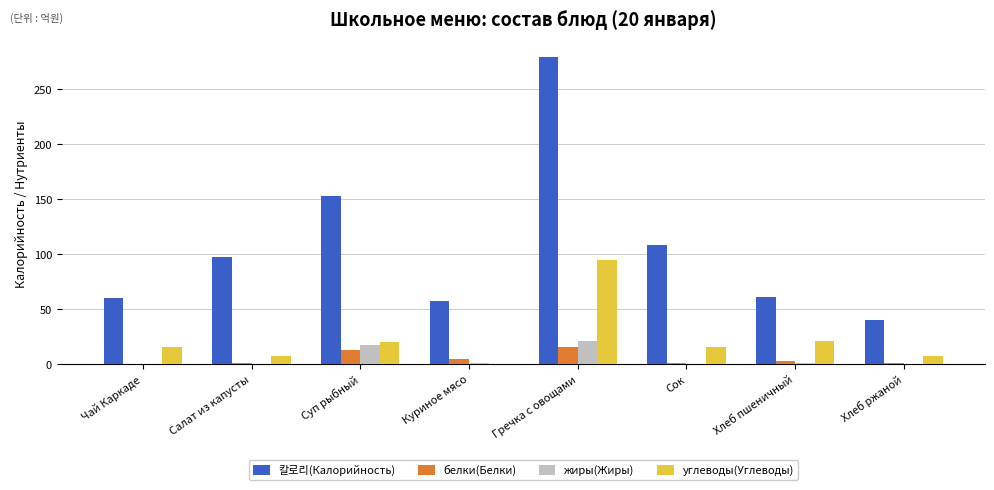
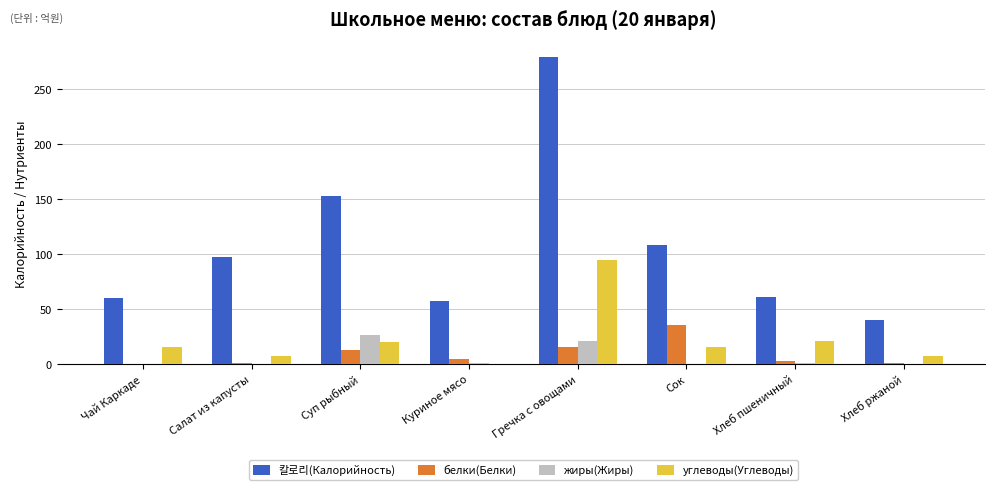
  {
    "칼로리(Калорийность)": {
      "Чай Каркаде": 60,
      "Салат из капусты": 97,
      "Суп рыбный": 153,
      "Куриное мясо": 57,
      "Гречка с овощами": 279,
      "Сок": 108,
      "Хлеб пшеничный": 61,
      "Хлеб ржаной": 40
    },
    "белки(Белки)": {
      "Суп рыбный": 13,
      "Куриное мясо": 4,
      "Гречка с овощами": 16,
-     "Сок": 1,
+     "Сок": 35,
      "Хлеб пшеничный": 3
    },
    "жиры(Жиры)": {
      "Чай Каркаде": 0,
      "Салат из капусты": 0,
-     "Суп рыбный": 17,
+     "Суп рыбный": 26,
      "Гречка с овощами": 21,
      "Сок": 0
    },
    "углеводы(Углеводы)": {
      "Чай Каркаде": 15,
      "Салат из капусты": 7,
      "Суп рыбный": 20,
      "Гречка с овощами": 95,
      "Сок": 16,
      "Хлеб пшеничный": 21,
      "Хлеб ржаной": 7
    }
  }
